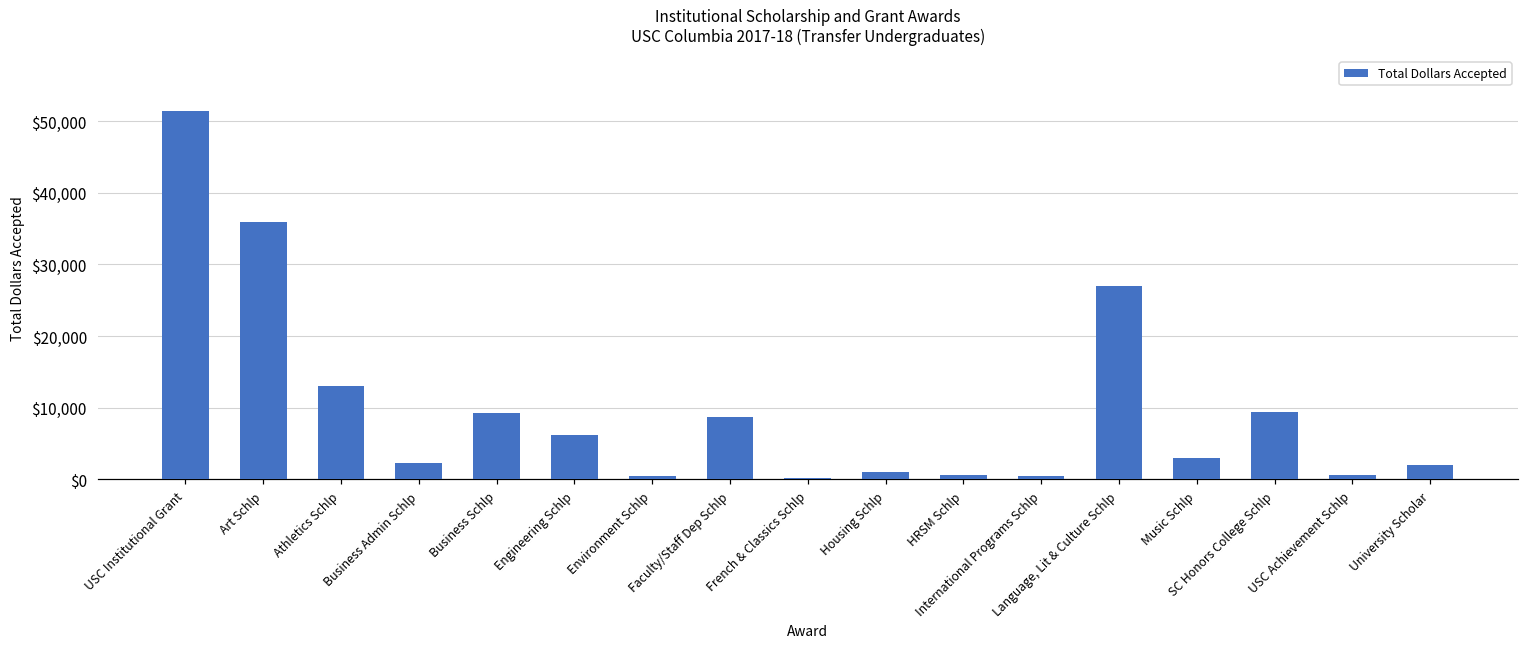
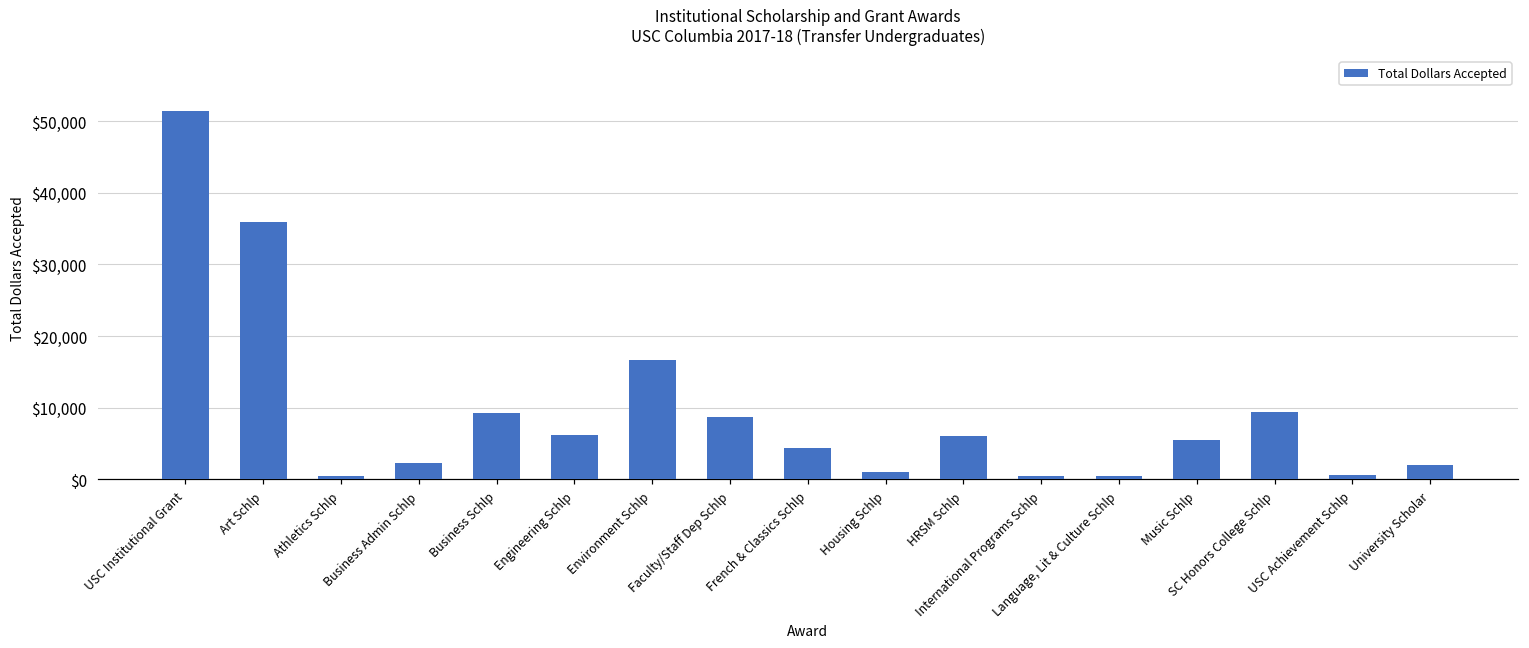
  {
    "USC Institutional Grant": "$51,000",
    "Art Schlp": "$36,000",
-   "Athletics Schlp": "$13,000",
+   "Athletics Schlp": "$1,000",
    "Business Admin Schlp": "$2,000",
    "Business Schlp": "$9,000",
    "Engineering Schlp": "$6,000",
-   "Environment Schlp": "$1,000",
+   "Environment Schlp": "$17,000",
    "Faculty/Staff Dep Schlp": "$9,000",
-   "French & Classics Schlp": "$0",
+   "French & Classics Schlp": "$4,000",
    "Housing Schlp": "$1,000",
-   "HRSM Schlp": "$1,000",
+   "HRSM Schlp": "$6,000",
    "International Programs Schlp": "$1,000",
-   "Language, Lit & Culture Schlp": "$27,000",
-   "Music Schlp": "$3,000",
+   "Language, Lit & Culture Schlp": "$1,000",
+   "Music Schlp": "$5,000",
    "SC Honors College Schlp": "$9,000",
    "USC Achievement Schlp": "$1,000",
    "University Scholar": "$2,000"
  }
